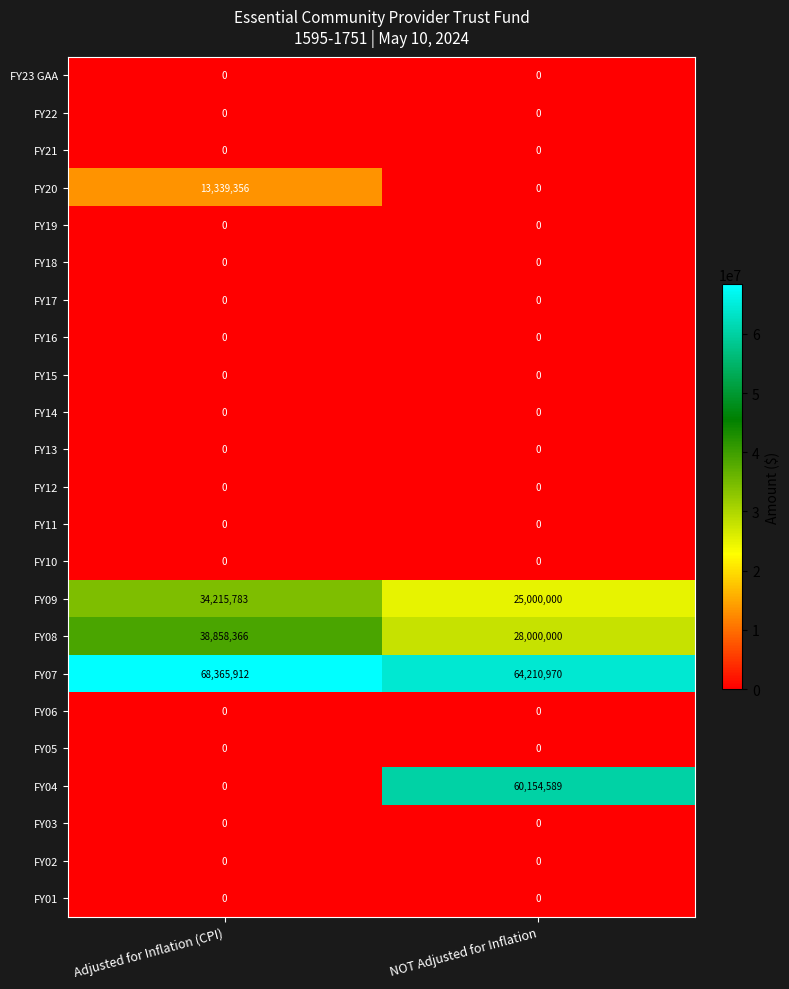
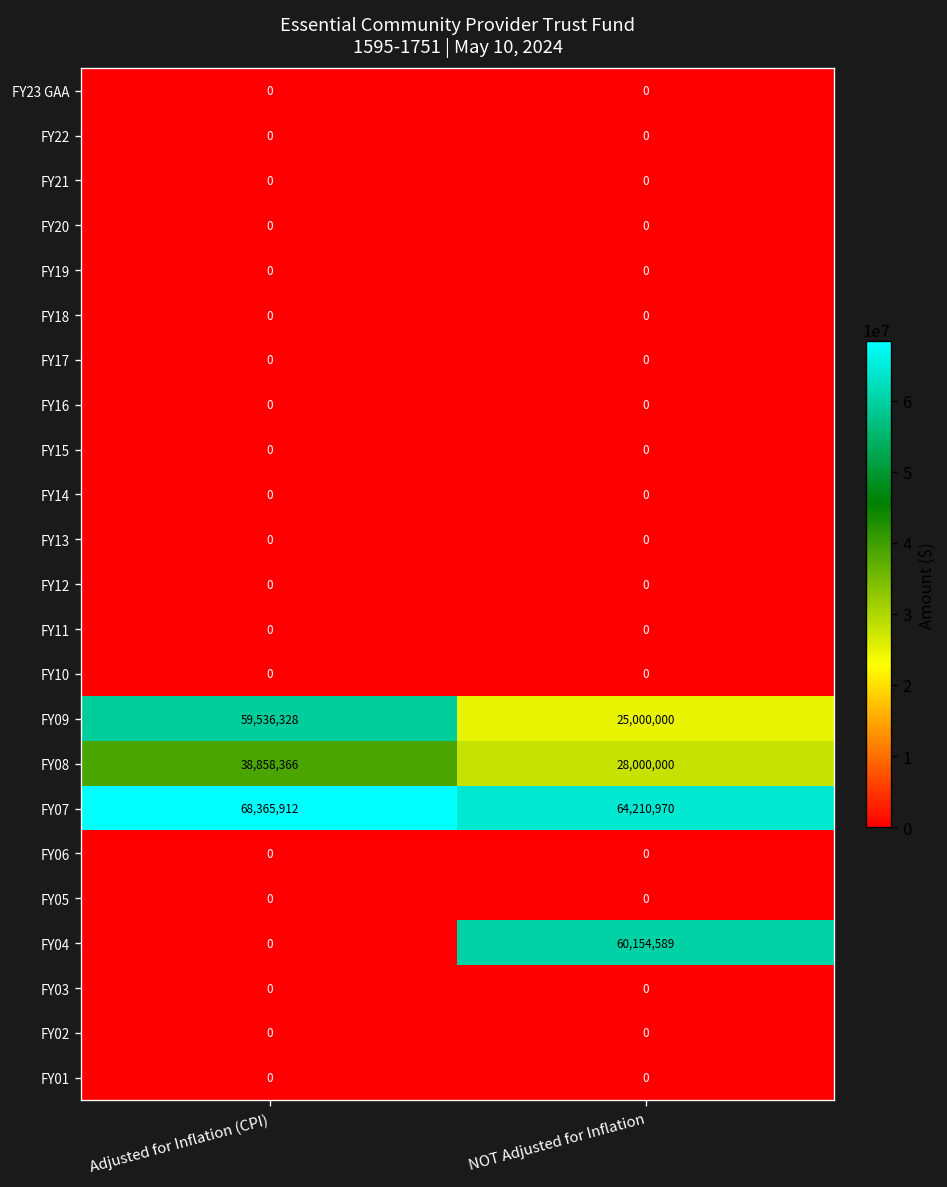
  {
    "FY23 GAA": {
      "Adjusted for Inflation (CPI)": "0",
      "NOT Adjusted for Inflation": "0"
    },
    "FY22": {
      "Adjusted for Inflation (CPI)": "0",
      "NOT Adjusted for Inflation": "0"
    },
    "FY21": {
      "Adjusted for Inflation (CPI)": "0",
      "NOT Adjusted for Inflation": "0"
    },
    "FY20": {
-     "Adjusted for Inflation (CPI)": "13,339,356",
+     "Adjusted for Inflation (CPI)": "0",
      "NOT Adjusted for Inflation": "0"
    },
    "FY19": {
      "Adjusted for Inflation (CPI)": "0",
      "NOT Adjusted for Inflation": "0"
    },
    "FY18": {
      "Adjusted for Inflation (CPI)": "0",
      "NOT Adjusted for Inflation": "0"
    },
    "FY17": {
      "Adjusted for Inflation (CPI)": "0",
      "NOT Adjusted for Inflation": "0"
    },
    "FY16": {
      "Adjusted for Inflation (CPI)": "0",
      "NOT Adjusted for Inflation": "0"
    },
    "FY15": {
      "Adjusted for Inflation (CPI)": "0",
      "NOT Adjusted for Inflation": "0"
    },
    "FY14": {
      "Adjusted for Inflation (CPI)": "0",
      "NOT Adjusted for Inflation": "0"
    },
    "FY13": {
      "Adjusted for Inflation (CPI)": "0",
      "NOT Adjusted for Inflation": "0"
    },
    "FY12": {
      "Adjusted for Inflation (CPI)": "0",
      "NOT Adjusted for Inflation": "0"
    },
    "FY11": {
      "Adjusted for Inflation (CPI)": "0",
      "NOT Adjusted for Inflation": "0"
    },
    "FY10": {
      "Adjusted for Inflation (CPI)": "0",
      "NOT Adjusted for Inflation": "0"
    },
    "FY09": {
-     "Adjusted for Inflation (CPI)": "34,215,783",
+     "Adjusted for Inflation (CPI)": "59,536,328",
      "NOT Adjusted for Inflation": "25,000,000"
    },
    "FY08": {
      "Adjusted for Inflation (CPI)": "38,858,366",
      "NOT Adjusted for Inflation": "28,000,000"
    },
    "FY07": {
      "Adjusted for Inflation (CPI)": "68,365,912",
      "NOT Adjusted for Inflation": "64,210,970"
    },
    "FY06": {
      "Adjusted for Inflation (CPI)": "0",
      "NOT Adjusted for Inflation": "0"
    },
    "FY05": {
      "Adjusted for Inflation (CPI)": "0",
      "NOT Adjusted for Inflation": "0"
    },
    "FY04": {
      "Adjusted for Inflation (CPI)": "0",
      "NOT Adjusted for Inflation": "60,154,589"
    },
    "FY03": {
      "Adjusted for Inflation (CPI)": "0",
      "NOT Adjusted for Inflation": "0"
    },
    "FY02": {
      "Adjusted for Inflation (CPI)": "0",
      "NOT Adjusted for Inflation": "0"
    },
    "FY01": {
      "Adjusted for Inflation (CPI)": "0",
      "NOT Adjusted for Inflation": "0"
    }
  }
